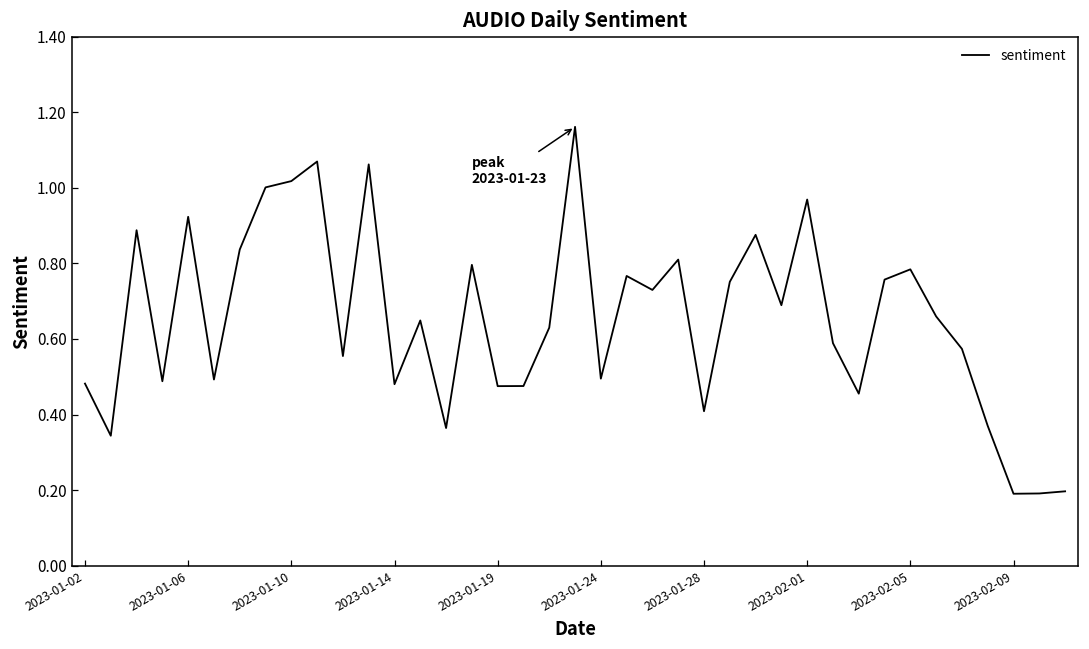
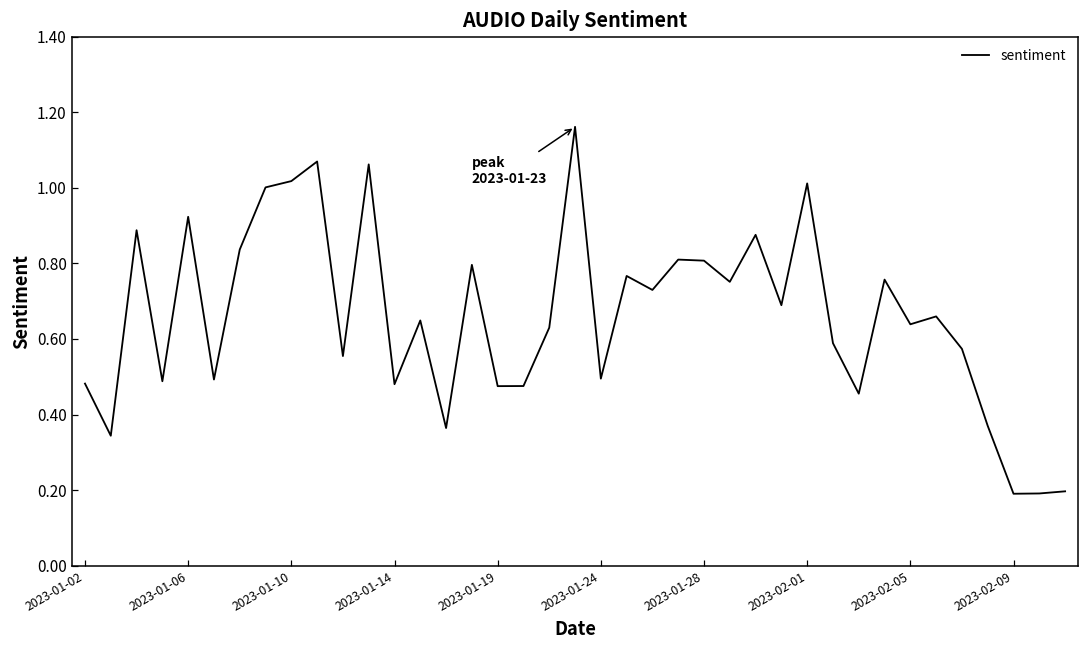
  {
    "2023-01-02": 0.48,
    "2023-01-06": 0.92,
    "2023-01-10": 1.02,
    "2023-01-14": 0.48,
    "2023-01-19": 0.48,
    "2023-01-24": 0.50,
-   "2023-01-28": 0.41,
-   "2023-02-01": 0.97,
-   "2023-02-05": 0.78,
+   "2023-01-28": 0.81,
+   "2023-02-01": 1.01,
+   "2023-02-05": 0.64,
    "2023-02-09": 0.19
  }
